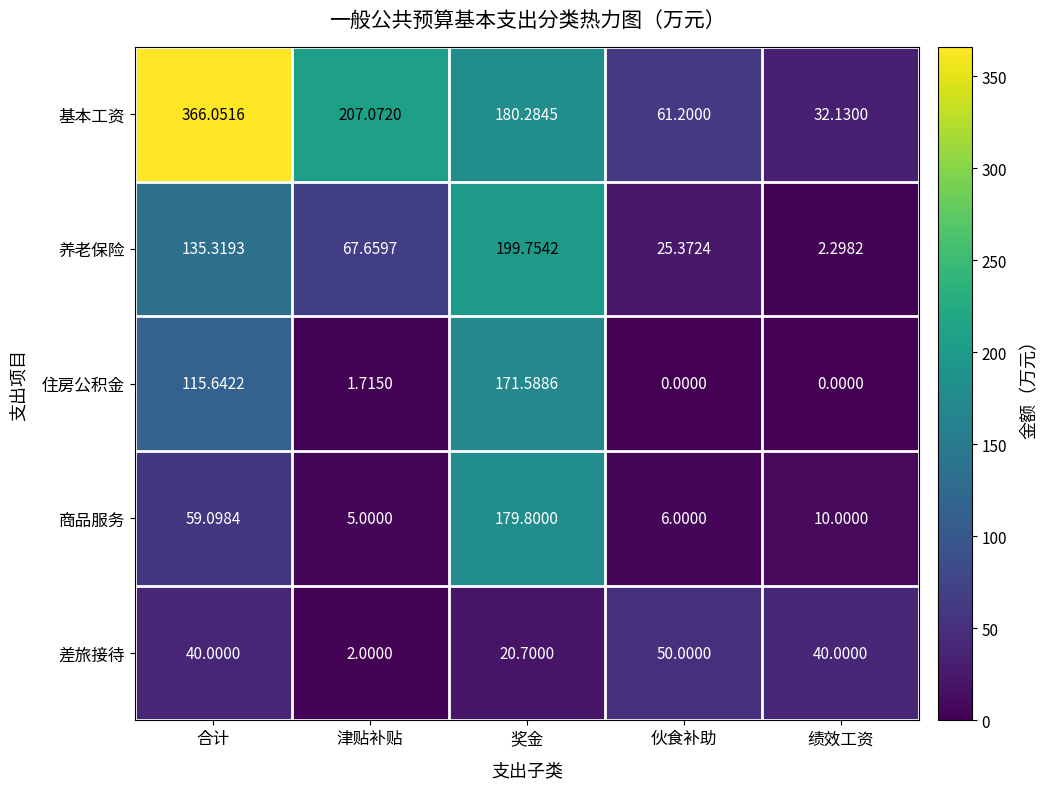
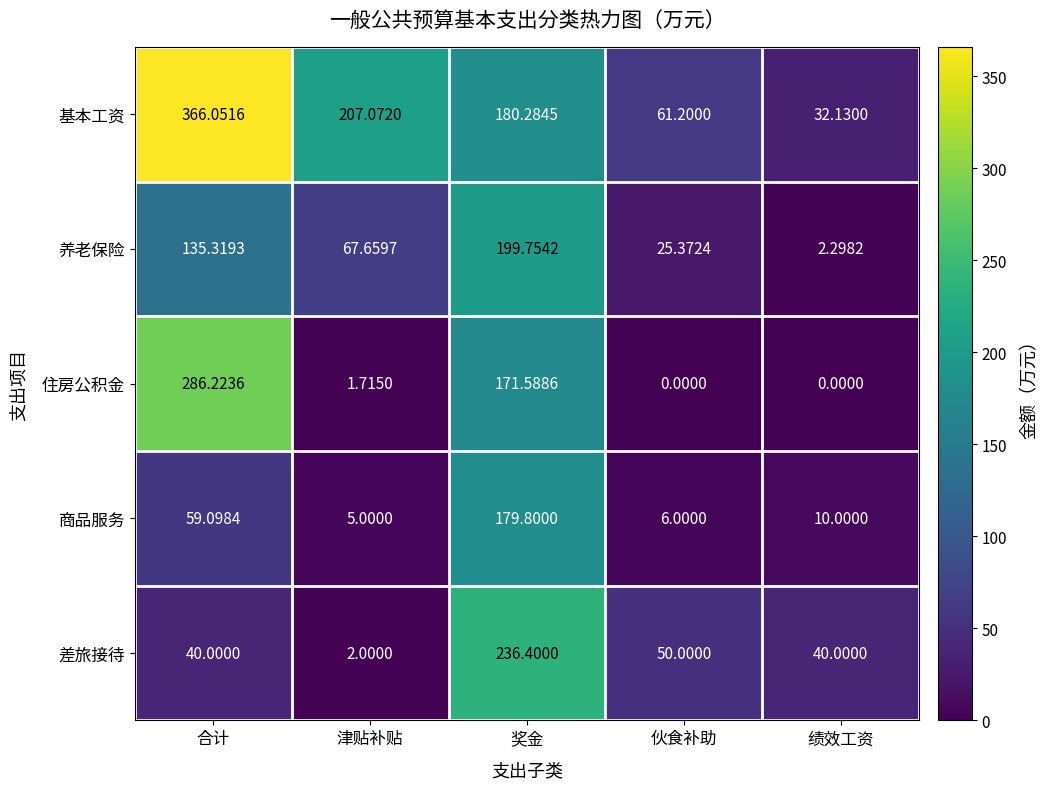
  {
    "基本工资": {
      "合计": 366.0516,
      "津贴补贴": 207.0720,
      "奖金": 180.2845,
      "伙食补助": 61.2000,
      "绩效工资": 32.1300
    },
    "养老保险": {
      "合计": 135.3193,
      "津贴补贴": 67.6597,
      "奖金": 199.7542,
      "伙食补助": 25.3724,
      "绩效工资": 2.2982
    },
    "住房公积金": {
-     "合计": 115.6422,
+     "合计": 286.2236,
      "津贴补贴": 1.7150,
      "奖金": 171.5886,
      "伙食补助": 0.0000,
      "绩效工资": 0.0000
    },
    "商品服务": {
      "合计": 59.0984,
      "津贴补贴": 5.0000,
      "奖金": 179.8000,
      "伙食补助": 6.0000,
      "绩效工资": 10.0000
    },
    "差旅接待": {
      "合计": 40.0000,
      "津贴补贴": 2.0000,
-     "奖金": 20.7000,
+     "奖金": 236.4000,
      "伙食补助": 50.0000,
      "绩效工资": 40.0000
    }
  }
